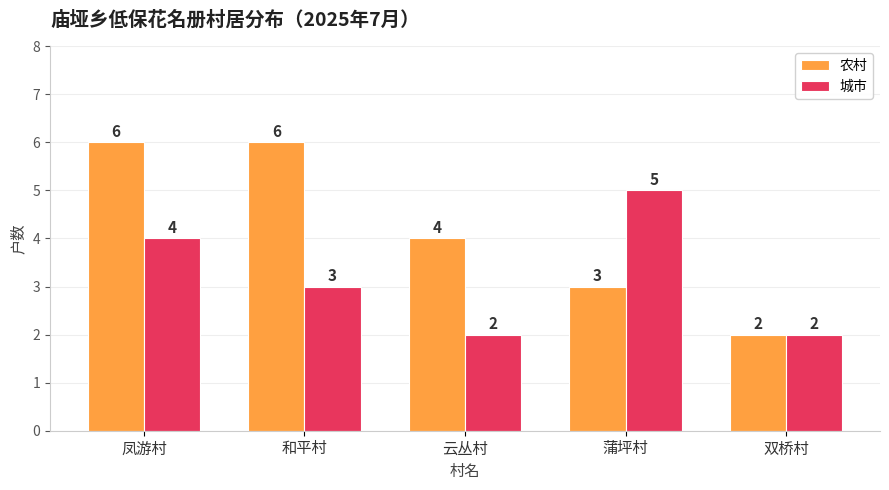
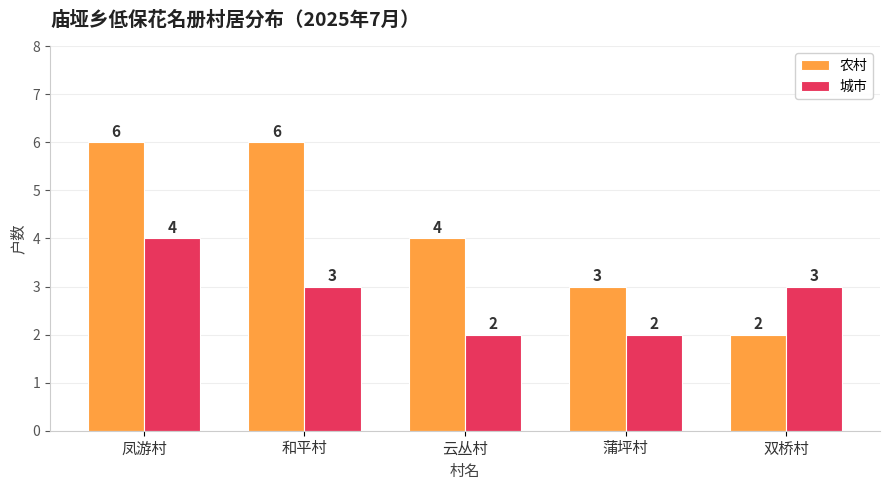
  {
    "农村": {
      "凤游村": 6,
      "和平村": 6,
      "云丛村": 4,
      "蒲坪村": 3,
      "双桥村": 2
    },
    "城市": {
      "凤游村": 4,
      "和平村": 3,
      "云丛村": 2,
-     "蒲坪村": 5,
-     "双桥村": 2
+     "蒲坪村": 2,
+     "双桥村": 3
    }
  }
